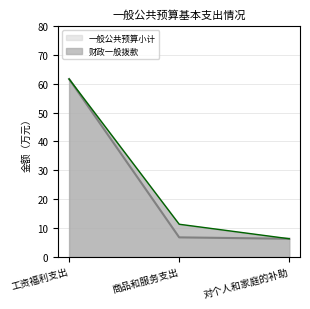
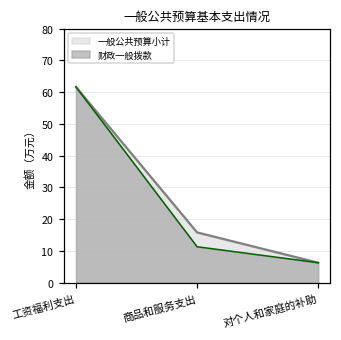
  {
    "一般公共预算小计": {
-     "商品和服务支出": 7
+     "商品和服务支出": 16
    },
    "财政一般拨款": {
      "商品和服务支出": 11
    }
  }
